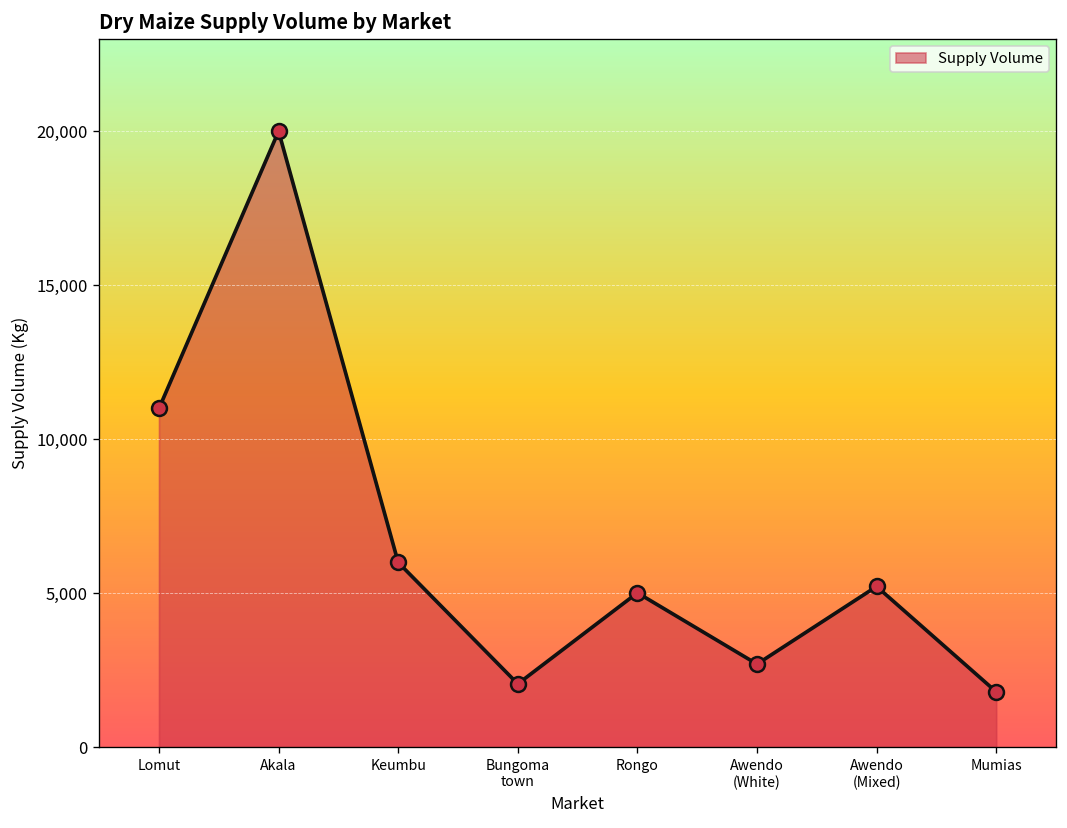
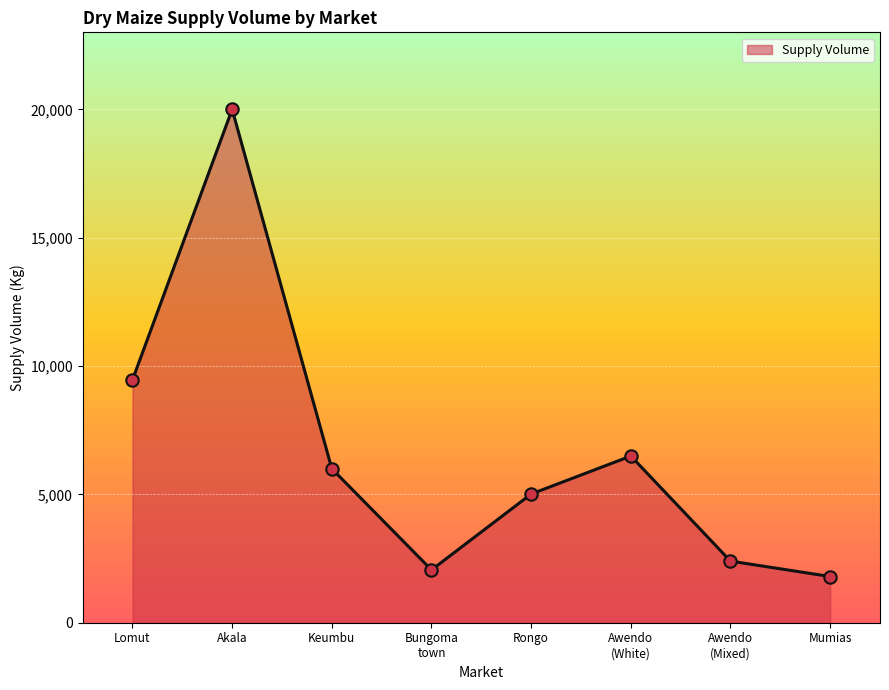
  {
-   "Lomut": "11,000",
+   "Lomut": "9,500",
    "Akala": "20,000",
    "Keumbu": "6,000",
    "Bungoma town": "2,100",
    "Rongo": "5,000",
-   "Awendo (White)": "2,700",
-   "Awendo (Mixed)": "5,200",
+   "Awendo (White)": "6,500",
+   "Awendo (Mixed)": "2,400",
    "Mumias": "1,800"
  }
